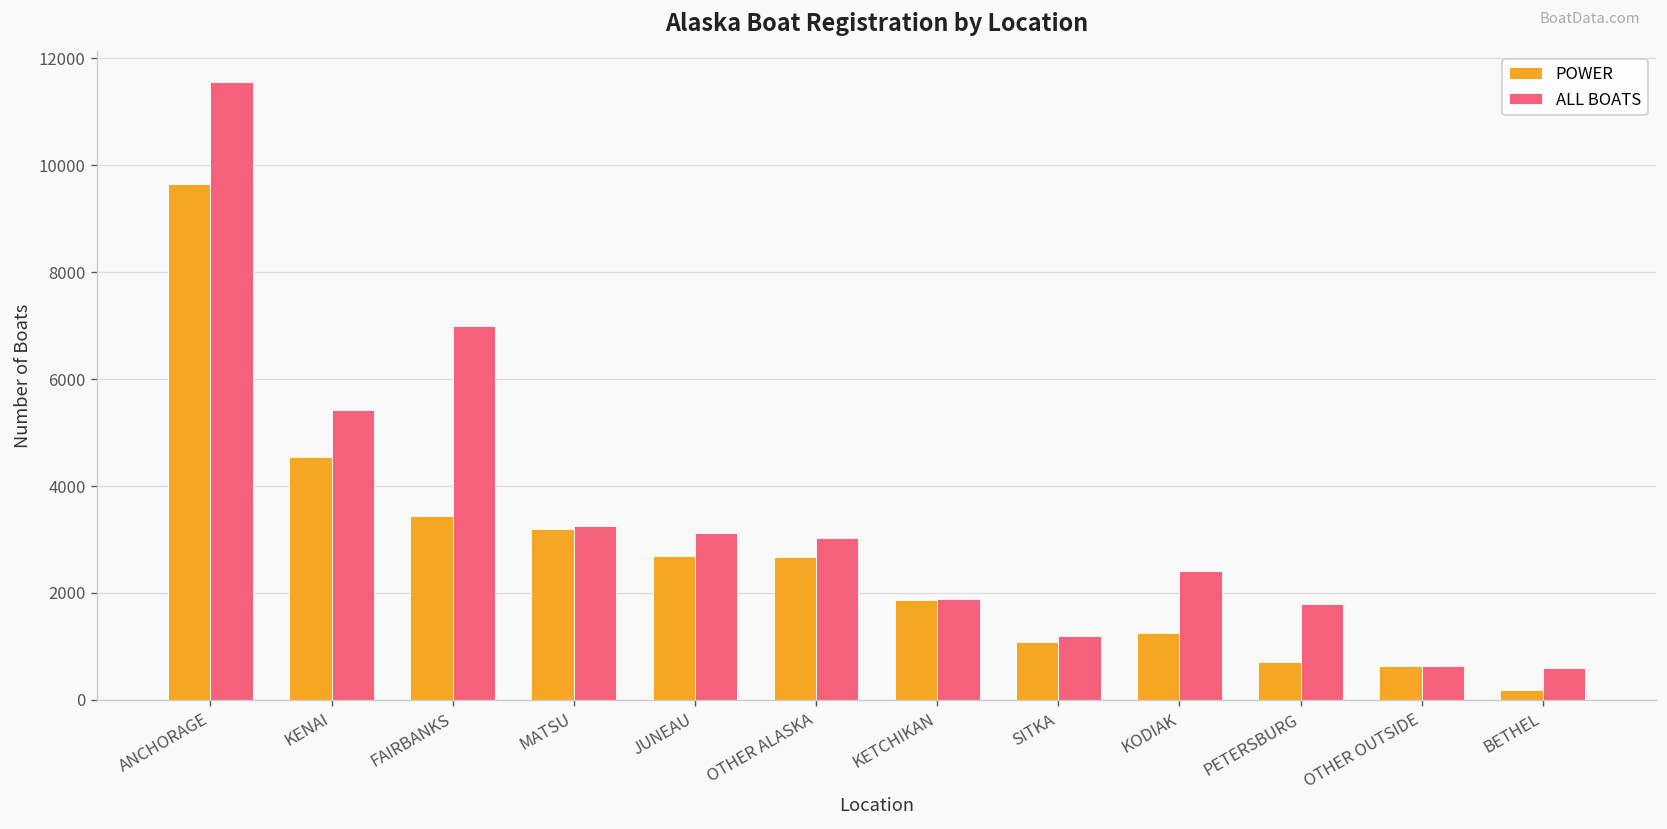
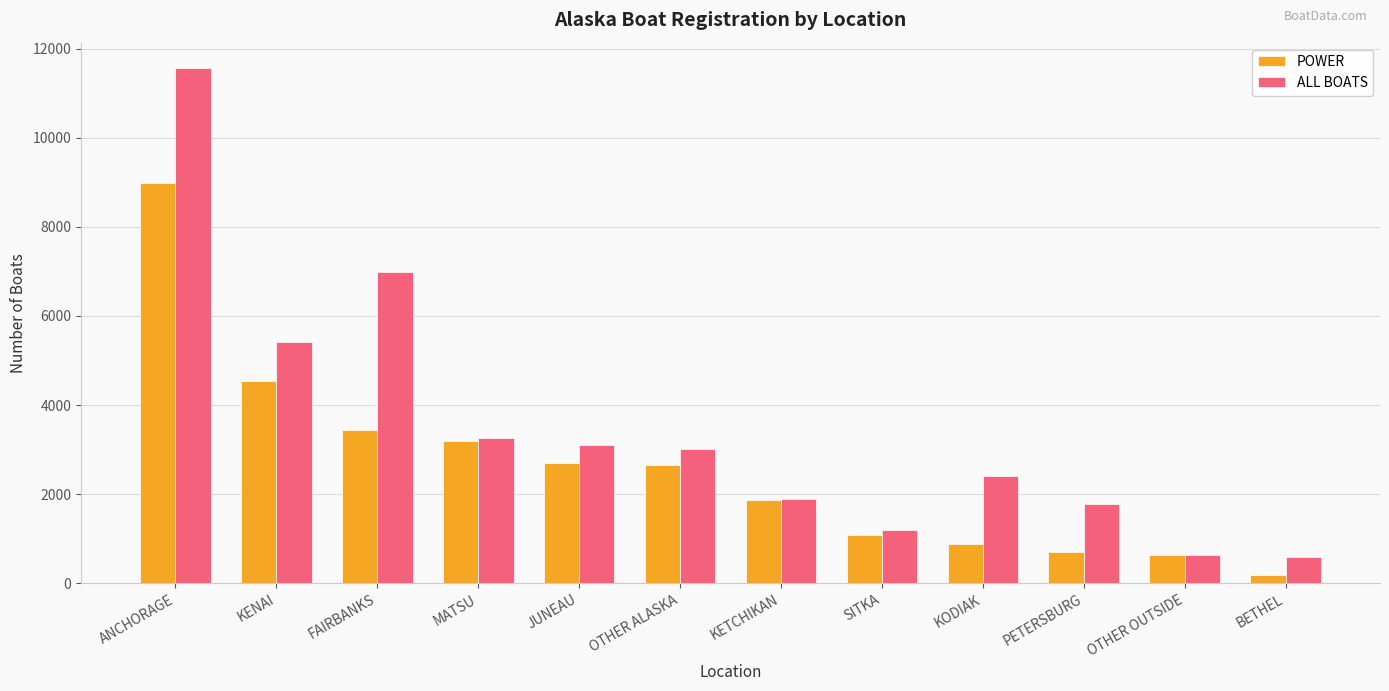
  {
    "POWER": {
-     "ANCHORAGE": 9700,
+     "ANCHORAGE": 9000,
      "KENAI": 4500,
      "FAIRBANKS": 3400,
      "MATSU": 3200,
      "JUNEAU": 2700,
      "OTHER ALASKA": 2700,
      "KETCHIKAN": 1900,
      "SITKA": 1100,
-     "KODIAK": 1200,
+     "KODIAK": 900,
      "PETERSBURG": 700,
      "OTHER OUTSIDE": 600,
      "BETHEL": 200
    },
    "ALL BOATS": {
      "ANCHORAGE": 11600,
      "KENAI": 5400,
      "FAIRBANKS": 7000,
      "MATSU": 3300,
      "JUNEAU": 3100,
      "OTHER ALASKA": 3000,
      "KETCHIKAN": 1900,
      "SITKA": 1200,
      "KODIAK": 2400,
      "PETERSBURG": 1800,
      "OTHER OUTSIDE": 600,
      "BETHEL": 600
    }
  }
